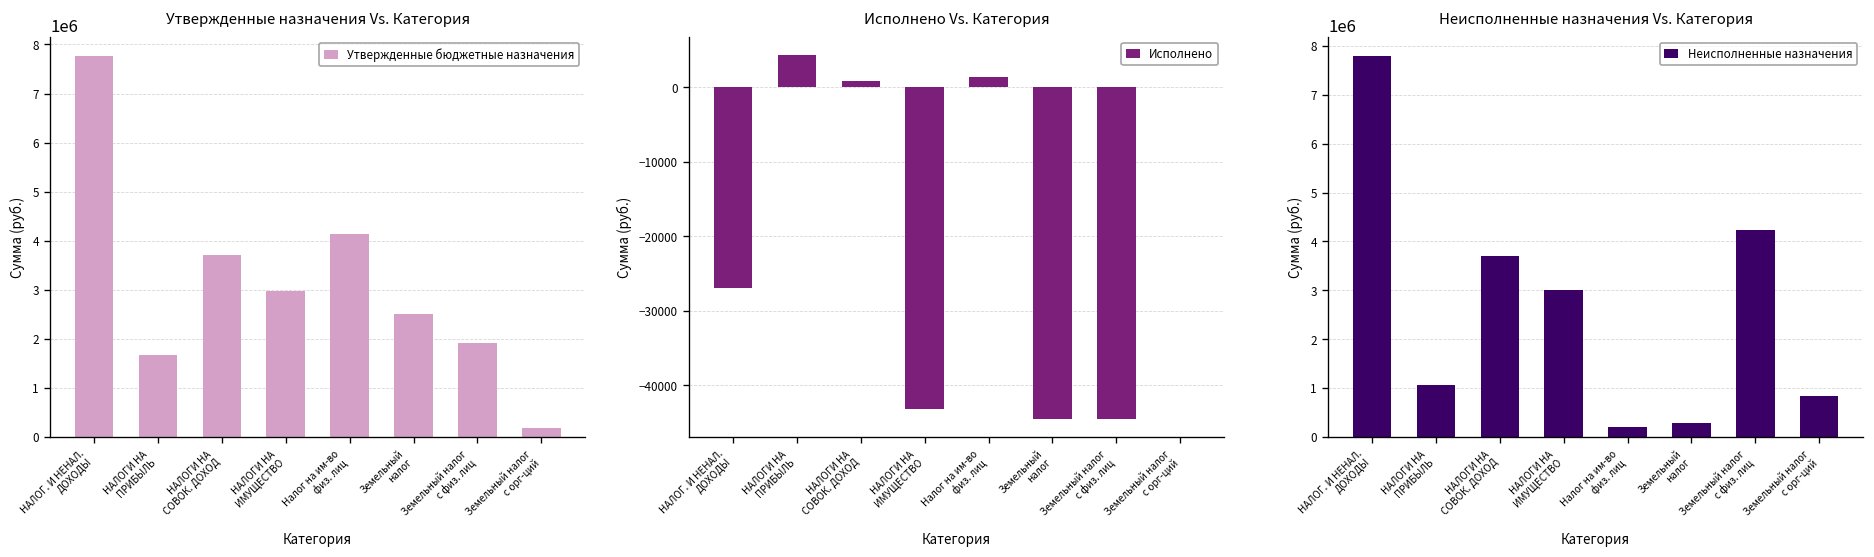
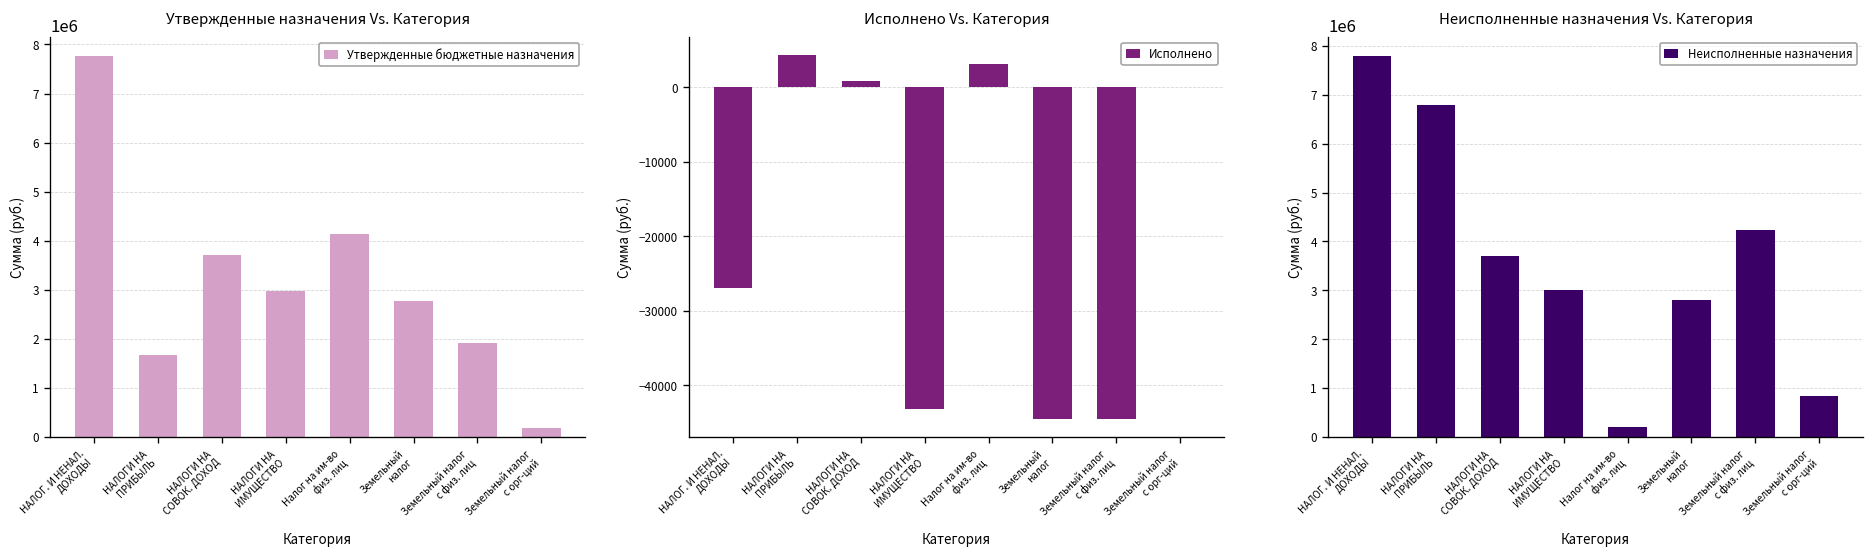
  {
    "Утвержденные назначения Vs. Категория": {
      "НАЛОГ. И НЕНАЛ. ДОХОДЫ": 7800000,
      "НАЛОГИ НА ПРИБЫЛЬ": 1700000,
      "НАЛОГИ НА СОВОК. ДОХОД": 3700000,
      "НАЛОГИ НА ИМУЩЕСТВО": 3000000,
      "Налог на им-во физ. лиц": 4100000,
-     "Земельный налог": 2500000,
+     "Земельный налог": 2800000,
      "Земельный налог с физ. лиц": 1900000,
      "Земельный налог с орг-ций": 200000
    },
    "Исполнено Vs. Категория": {
      "НАЛОГ. И НЕНАЛ. ДОХОДЫ": -27000,
      "НАЛОГИ НА ПРИБЫЛЬ": 4000,
      "НАЛОГИ НА СОВОК. ДОХОД": 1000,
      "НАЛОГИ НА ИМУЩЕСТВО": -43000,
-     "Налог на им-во физ. лиц": 1000,
+     "Налог на им-во физ. лиц": 3000,
      "Земельный налог": -44000,
      "Земельный налог с физ. лиц": -44000,
      "Земельный налог с орг-ций": 0
    },
    "Неисполненные назначения Vs. Категория": {
      "НАЛОГ. И НЕНАЛ. ДОХОДЫ": 7800000,
-     "НАЛОГИ НА ПРИБЫЛЬ": 1100000,
+     "НАЛОГИ НА ПРИБЫЛЬ": 6800000,
      "НАЛОГИ НА СОВОК. ДОХОД": 3700000,
      "НАЛОГИ НА ИМУЩЕСТВО": 3000000,
      "Налог на им-во физ. лиц": 200000,
-     "Земельный налог": 300000,
+     "Земельный налог": 2800000,
      "Земельный налог с физ. лиц": 4200000,
      "Земельный налог с орг-ций": 800000
    }
  }
